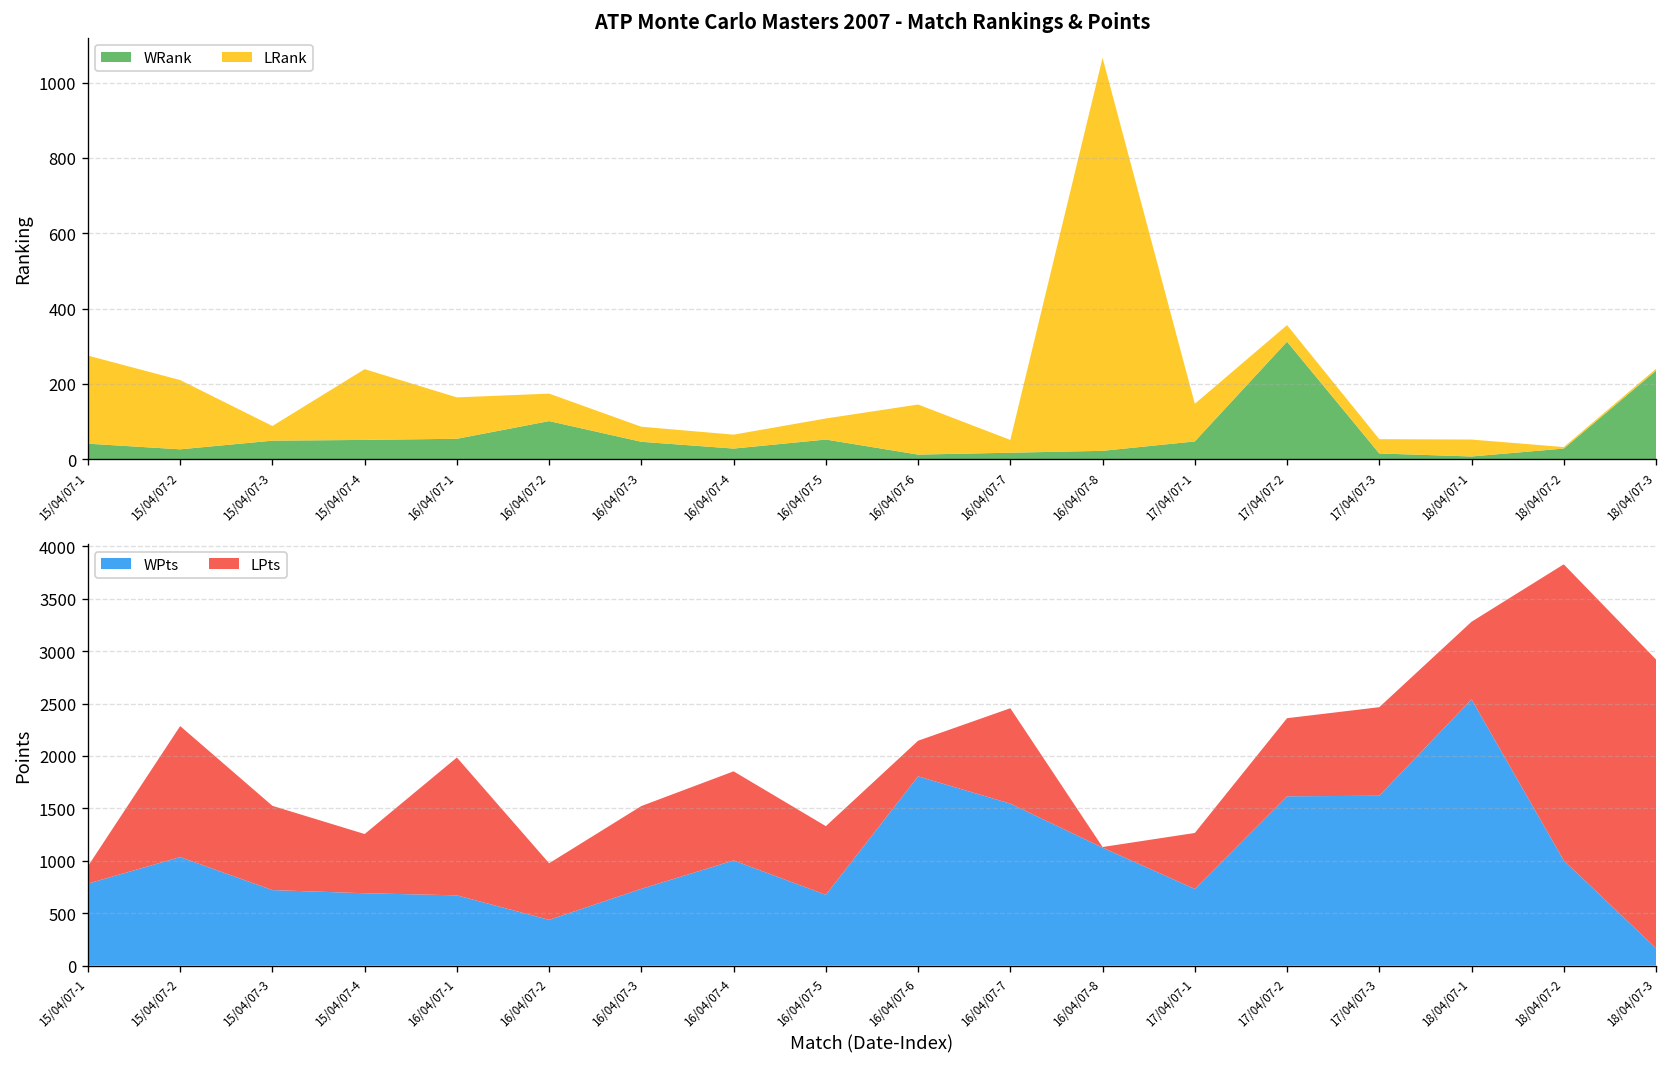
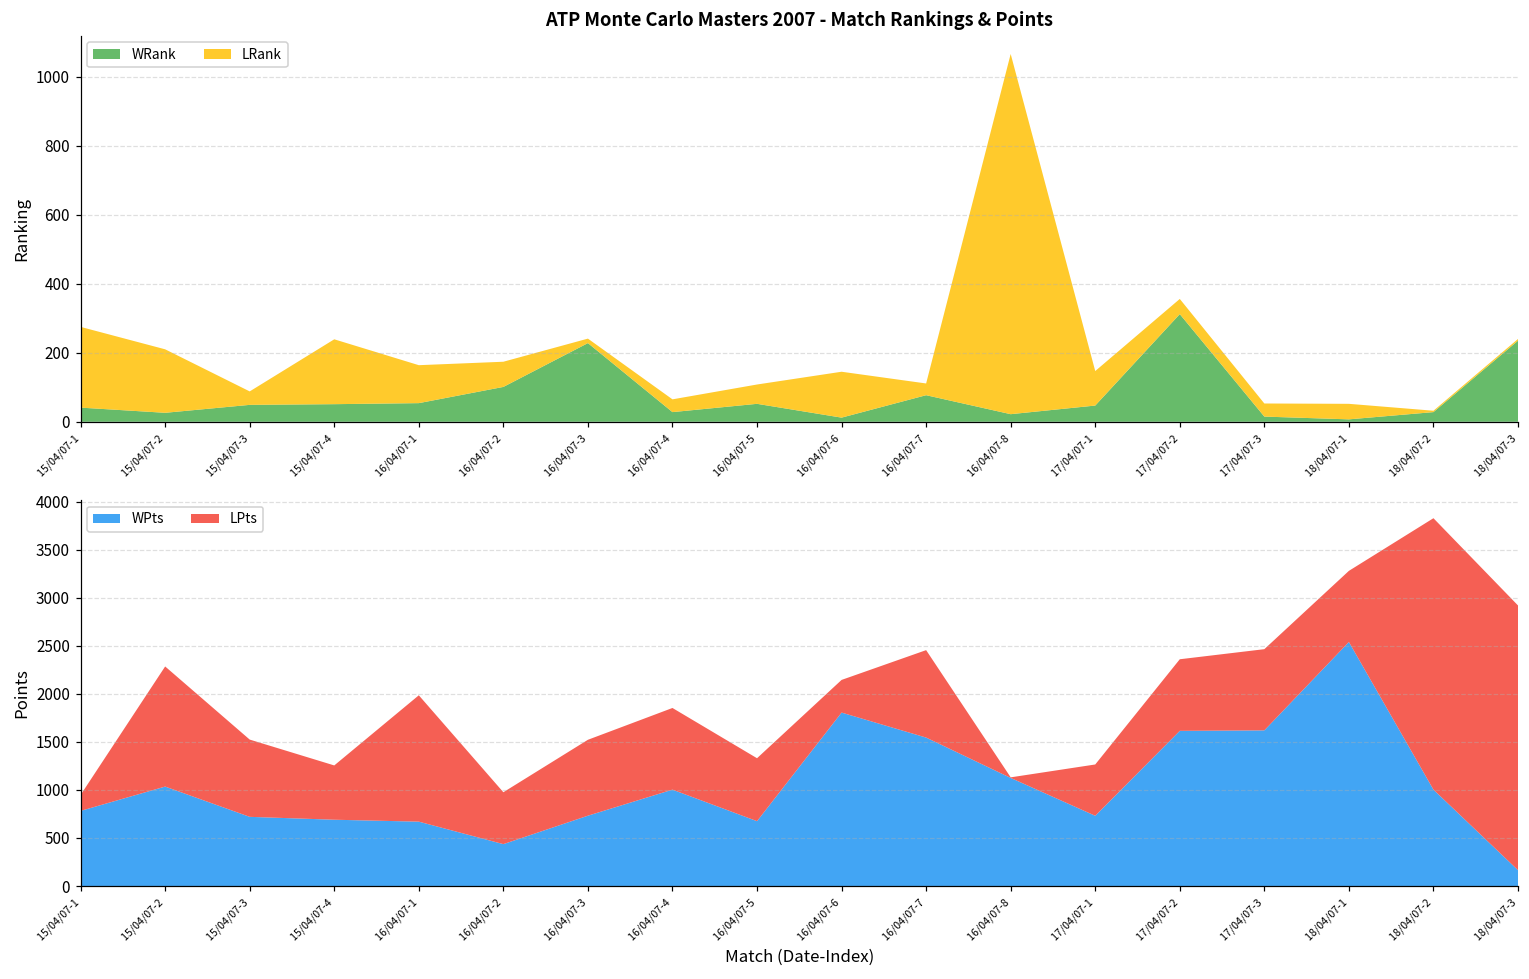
  {
    "ATP Monte Carlo Masters 2007 - Match Rankings & Points": {
      "WRank": {
        "15/04/07-1": 40,
        "15/04/07-2": 30,
        "15/04/07-3": 50,
        "15/04/07-4": 50,
        "16/04/07-1": 50,
        "16/04/07-2": 100,
-       "16/04/07-3": 50,
+       "16/04/07-3": 230,
        "16/04/07-4": 30,
        "16/04/07-5": 50,
        "16/04/07-6": 10,
-       "16/04/07-7": 20,
+       "16/04/07-7": 80,
        "16/04/07-8": 20,
        "17/04/07-1": 50,
        "17/04/07-2": 310,
        "17/04/07-3": 20
      },
      "LRank": {
        "15/04/07-1": 230,
        "15/04/07-2": 180,
        "15/04/07-3": 40,
        "15/04/07-4": 190,
        "16/04/07-1": 110,
        "16/04/07-2": 70,
-       "16/04/07-3": 40,
+       "16/04/07-3": 10,
        "16/04/07-4": 40,
        "16/04/07-5": 60,
        "16/04/07-6": 130,
        "16/04/07-7": 30,
        "16/04/07-8": 1040,
        "17/04/07-1": 100,
        "17/04/07-2": 40,
        "17/04/07-3": 40,
        "18/04/07-1": 50
      }
    }
  }
